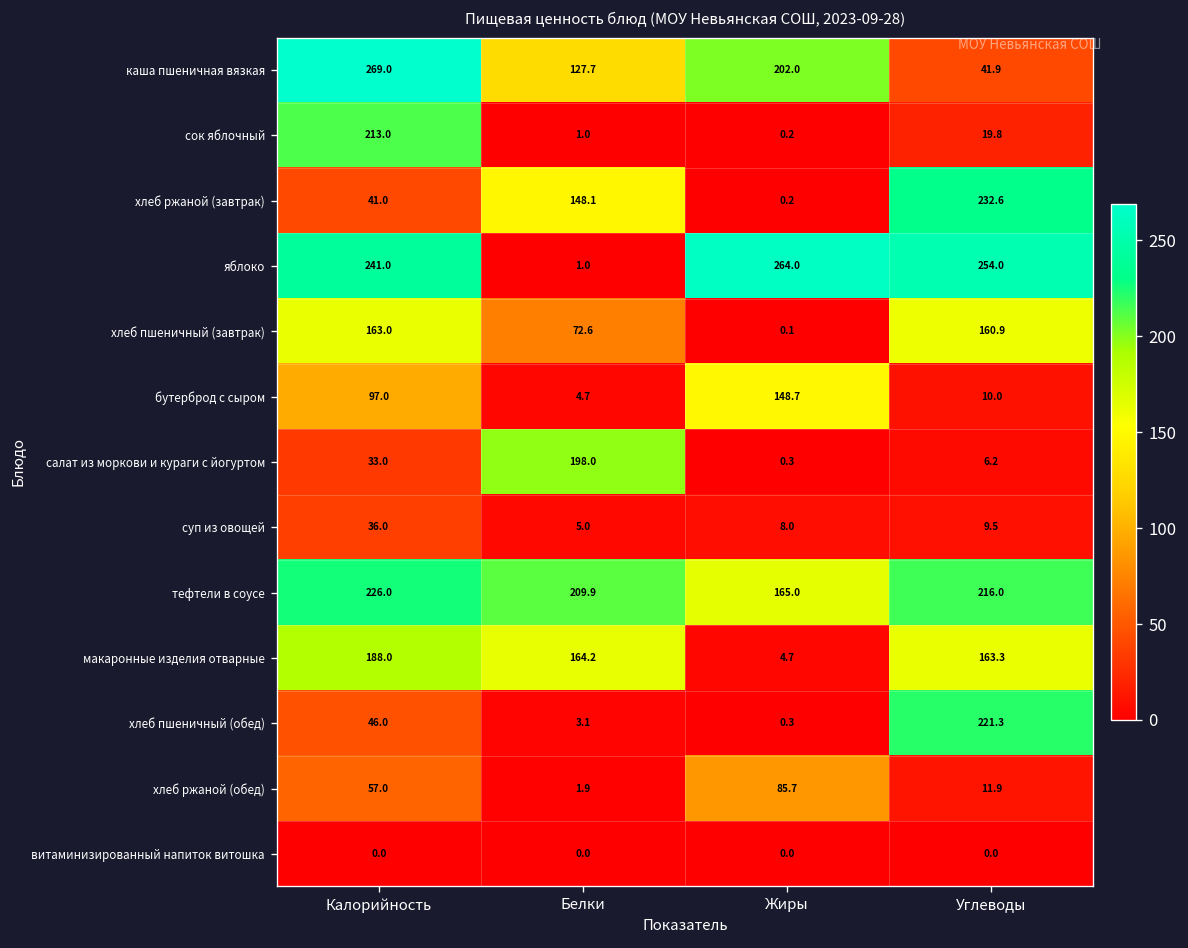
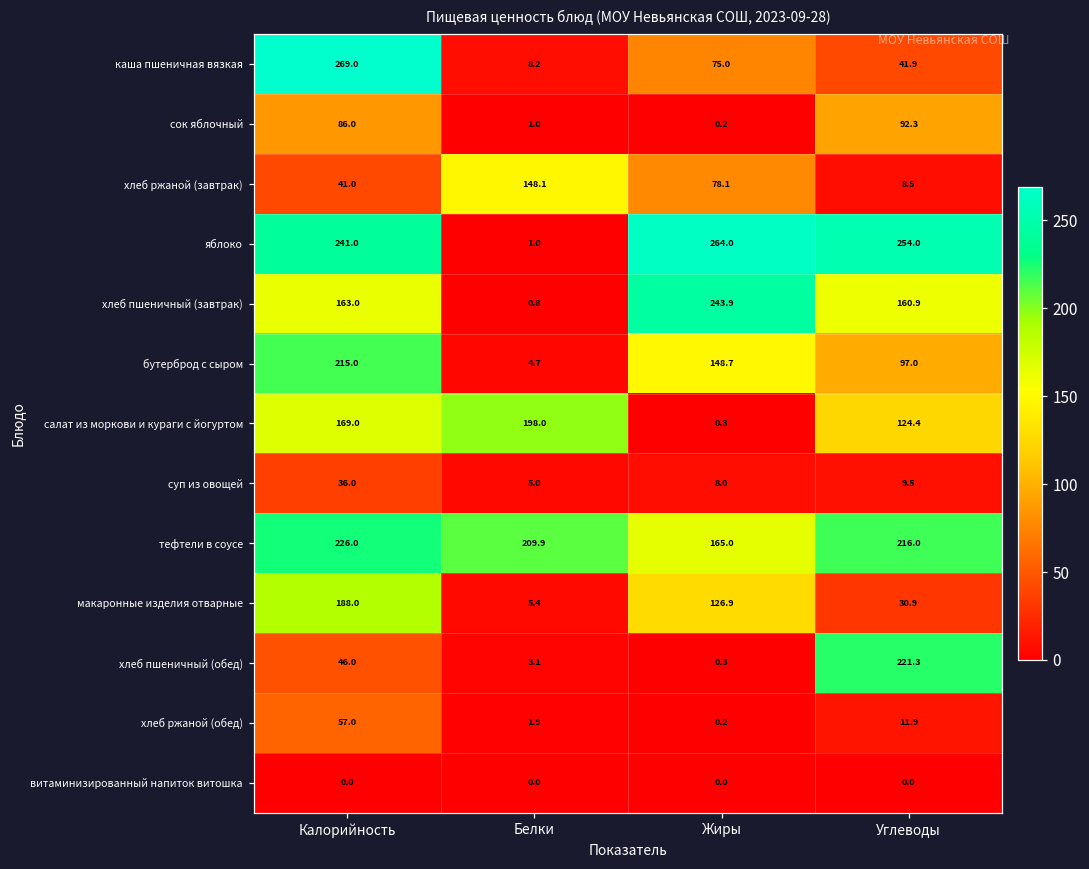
  {
    "каша пшеничная вязкая": {
      "Калорийность": 269.0,
-     "Белки": 127.7,
-     "Жиры": 202.0
+     "Белки": 8.2,
+     "Жиры": 75.0
    },
    "сок яблочный": {
-     "Калорийность": 213.0,
+     "Калорийность": 86.0,
      "Белки": 1.0,
      "Жиры": 0.2,
-     "Углеводы": 19.8
+     "Углеводы": 92.3
    },
    "хлеб ржаной (завтрак)": {
      "Калорийность": 41.0,
      "Белки": 148.1,
-     "Жиры": 0.2,
-     "Углеводы": 232.6
+     "Жиры": 78.1,
+     "Углеводы": 8.5
    },
    "яблоко": {
      "Калорийность": 241.0,
      "Белки": 1.0,
      "Жиры": 264.0,
      "Углеводы": 254.0
    },
    "хлеб пшеничный (завтрак)": {
      "Калорийность": 163.0,
-     "Белки": 72.6,
-     "Жиры": 0.1,
+     "Белки": 0.8,
+     "Жиры": 243.9,
      "Углеводы": 160.9
    },
    "бутерброд с сыром": {
-     "Калорийность": 97.0,
+     "Калорийность": 215.0,
      "Белки": 4.7,
      "Жиры": 148.7,
-     "Углеводы": 10.0
+     "Углеводы": 97.0
    },
    "салат из моркови и кураги с йогуртом": {
-     "Калорийность": 33.0,
+     "Калорийность": 169.0,
      "Белки": 198.0,
      "Жиры": 0.3,
-     "Углеводы": 6.2
+     "Углеводы": 124.4
    },
    "суп из овощей": {
      "Калорийность": 36.0,
      "Белки": 5.0,
      "Жиры": 8.0,
      "Углеводы": 9.5
    },
    "тефтели в соусе": {
      "Калорийность": 226.0,
      "Белки": 209.9,
      "Жиры": 165.0,
      "Углеводы": 216.0
    },
    "макаронные изделия отварные": {
      "Калорийность": 188.0,
-     "Белки": 164.2,
-     "Жиры": 4.7,
-     "Углеводы": 163.3
+     "Белки": 5.4,
+     "Жиры": 126.9,
+     "Углеводы": 30.9
    },
    "хлеб пшеничный (обед)": {
      "Калорийность": 46.0,
      "Белки": 3.1,
      "Жиры": 0.3,
      "Углеводы": 221.3
    },
    "хлеб ржаной (обед)": {
      "Калорийность": 57.0,
      "Белки": 1.9,
-     "Жиры": 85.7,
+     "Жиры": 0.2,
      "Углеводы": 11.9
    },
    "витаминизированный напиток витошка": {
      "Калорийность": 0.0,
      "Белки": 0.0,
      "Жиры": 0.0,
      "Углеводы": 0.0
    }
  }
